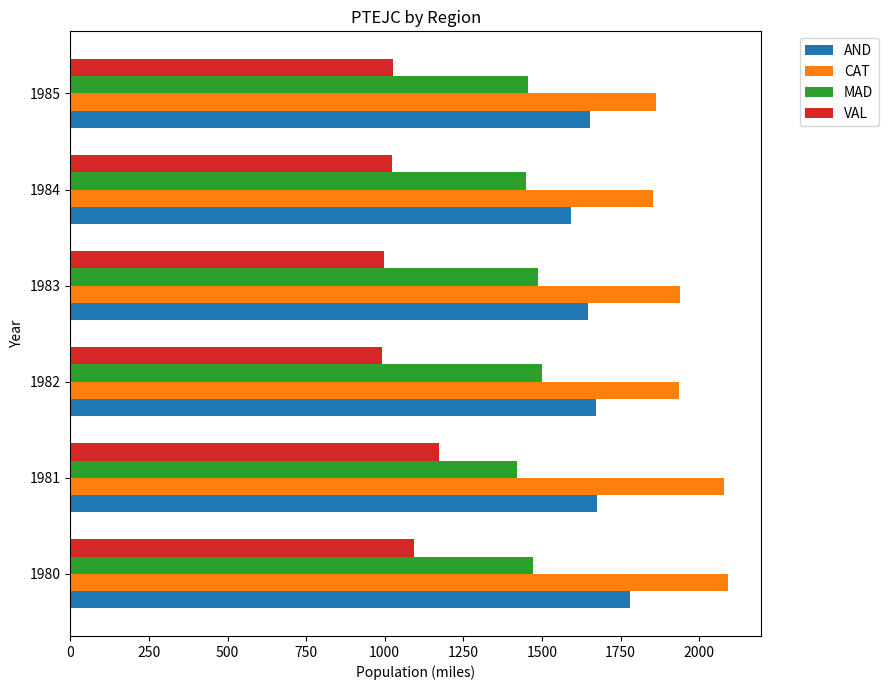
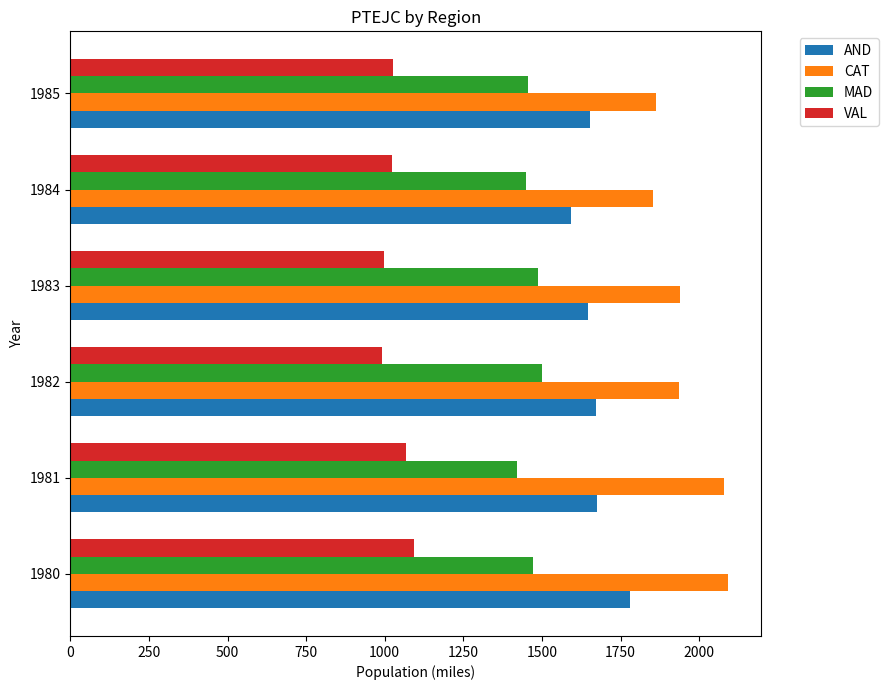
  {
    "AND": {
      "1985": 1650,
      "1984": 1590,
      "1983": 1650,
      "1982": 1670,
      "1981": 1680,
      "1980": 1780
    },
    "CAT": {
      "1985": 1860,
      "1984": 1850,
      "1983": 1940,
      "1982": 1930,
      "1981": 2080,
      "1980": 2090
    },
    "MAD": {
      "1985": 1450,
      "1984": 1450,
      "1983": 1490,
      "1982": 1500,
      "1981": 1420,
      "1980": 1470
    },
    "VAL": {
      "1985": 1030,
      "1984": 1020,
      "1983": 1000,
      "1982": 990,
-     "1981": 1170,
+     "1981": 1070,
      "1980": 1090
    }
  }
